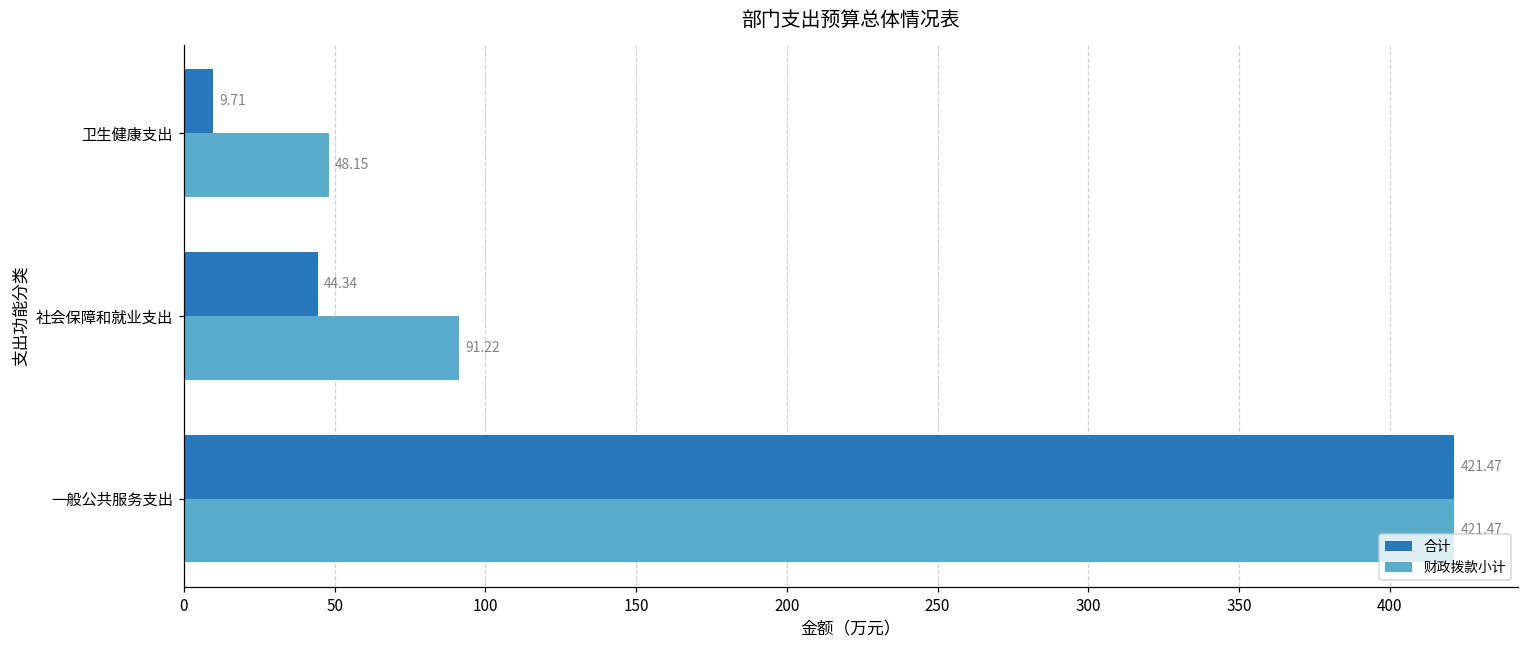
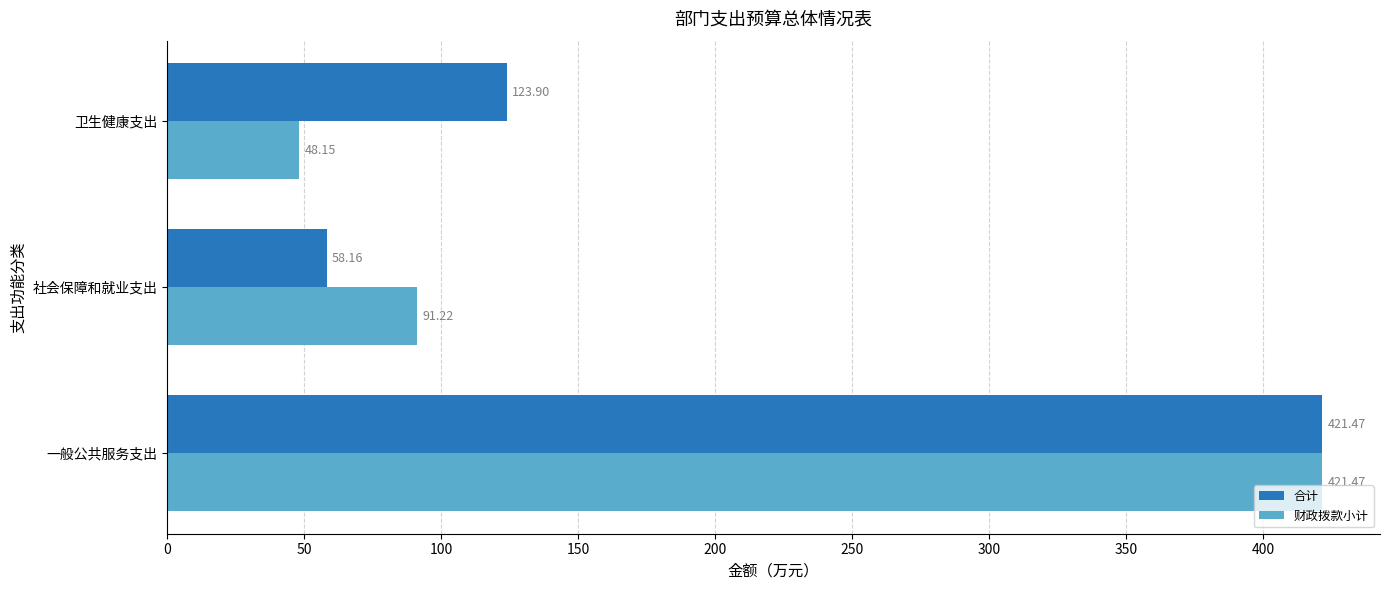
  {
    "合计": {
-     "卫生健康支出": 9.71,
-     "社会保障和就业支出": 44.34,
+     "卫生健康支出": 123.90,
+     "社会保障和就业支出": 58.16,
      "一般公共服务支出": 421.47
    },
    "财政拨款小计": {
      "卫生健康支出": 48.15,
      "社会保障和就业支出": 91.22
    }
  }
